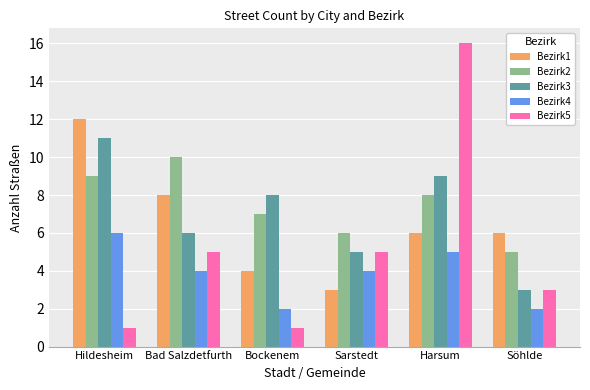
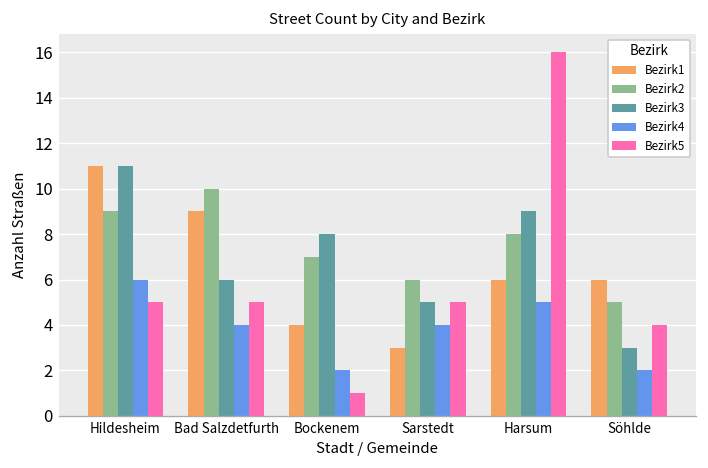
  {
    "Bezirk1": {
-     "Hildesheim": 12,
-     "Bad Salzdetfurth": 8,
+     "Hildesheim": 11,
+     "Bad Salzdetfurth": 9,
      "Bockenem": 4,
      "Sarstedt": 3,
      "Harsum": 6,
      "Söhlde": 6
    },
    "Bezirk4": {
      "Hildesheim": 6,
      "Bad Salzdetfurth": 4,
      "Bockenem": 2,
      "Sarstedt": 4,
      "Harsum": 5,
      "Söhlde": 2
    },
    "Bezirk5": {
-     "Hildesheim": 1,
+     "Hildesheim": 5,
      "Bad Salzdetfurth": 5,
      "Bockenem": 1,
      "Sarstedt": 5,
      "Harsum": 16,
-     "Söhlde": 3
+     "Söhlde": 4
    }
  }
